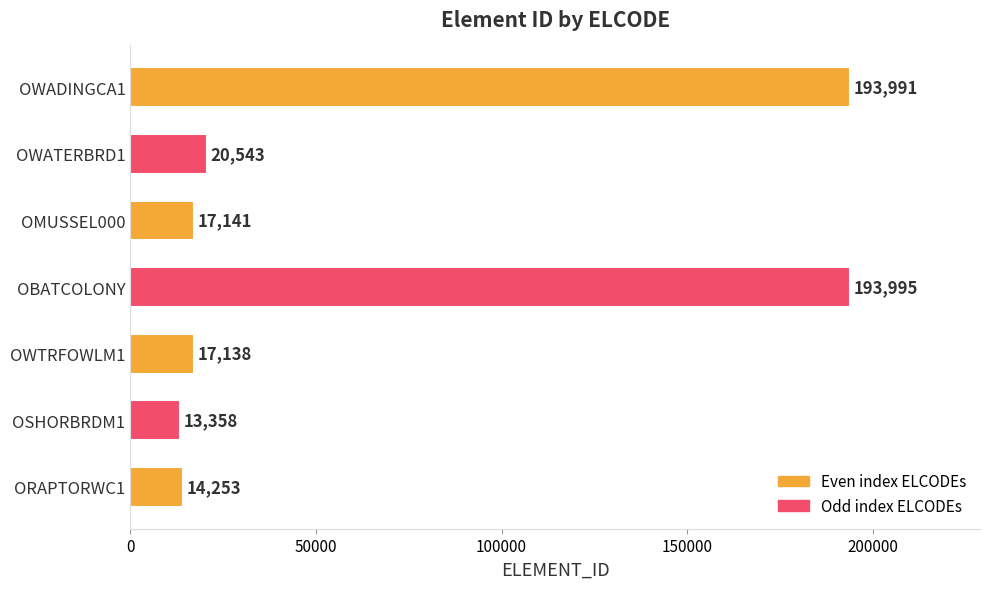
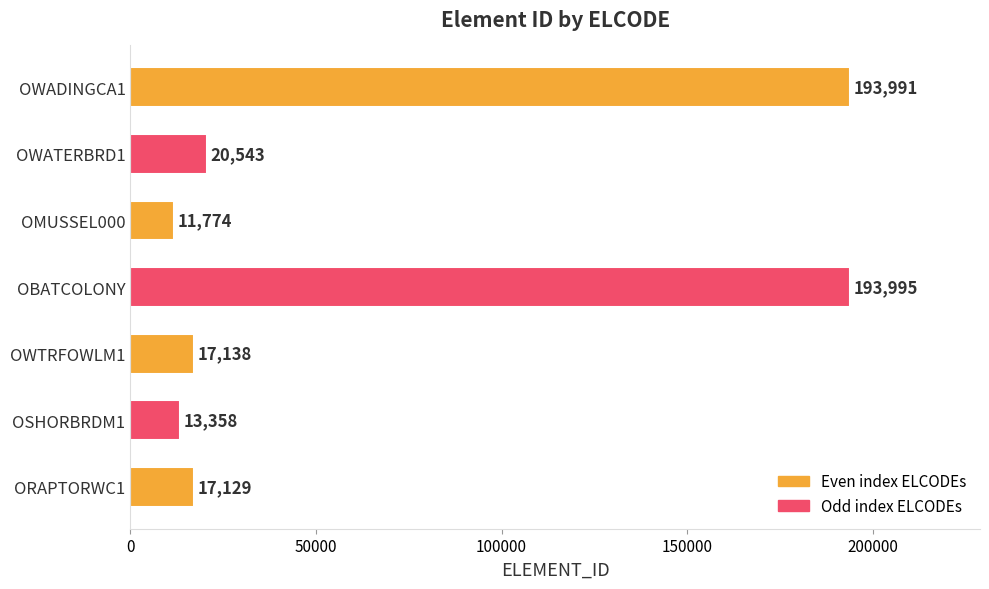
  {
    "OWADINGCA1": "193,991",
    "OWATERBRD1": "20,543",
-   "OMUSSEL000": "17,141",
+   "OMUSSEL000": "11,774",
    "OBATCOLONY": "193,995",
    "OWTRFOWLM1": "17,138",
    "OSHORBRDM1": "13,358",
-   "ORAPTORWC1": "14,253"
+   "ORAPTORWC1": "17,129"
  }
